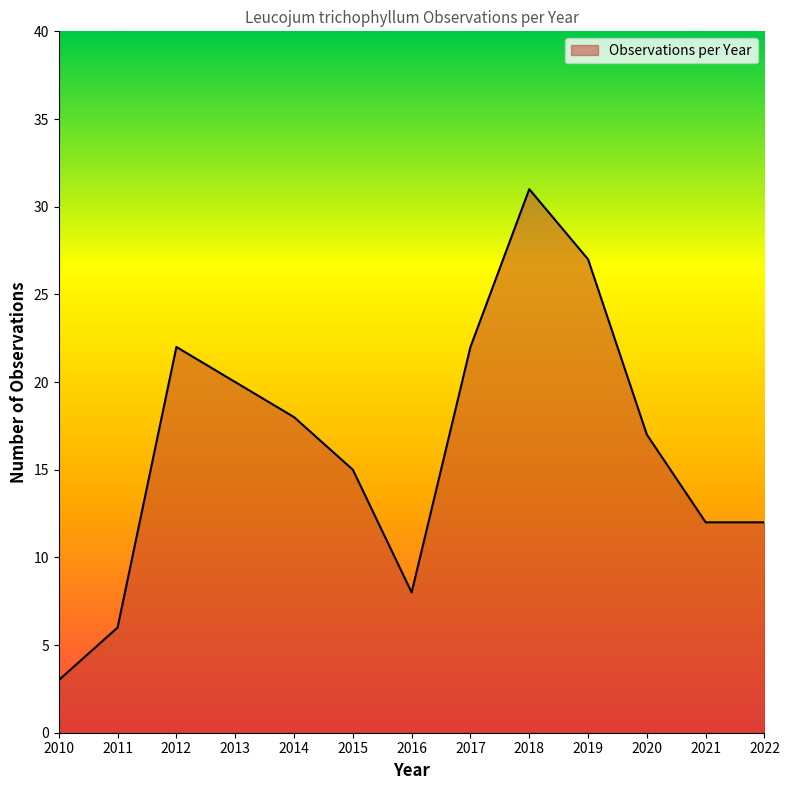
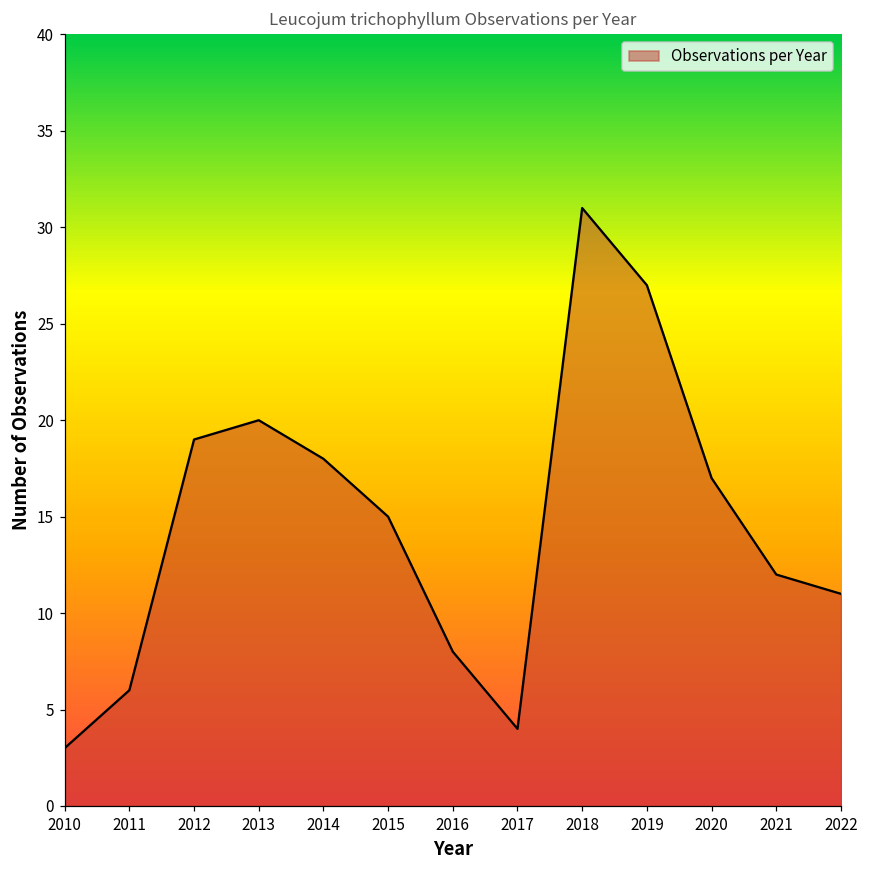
  {
    "2010": 3,
    "2011": 6,
-   "2012": 22,
+   "2012": 19,
    "2013": 20,
    "2014": 18,
    "2015": 15,
    "2016": 8,
-   "2017": 22,
+   "2017": 4,
    "2018": 31,
    "2019": 27,
    "2020": 17,
    "2021": 12,
-   "2022": 12
+   "2022": 11
  }
